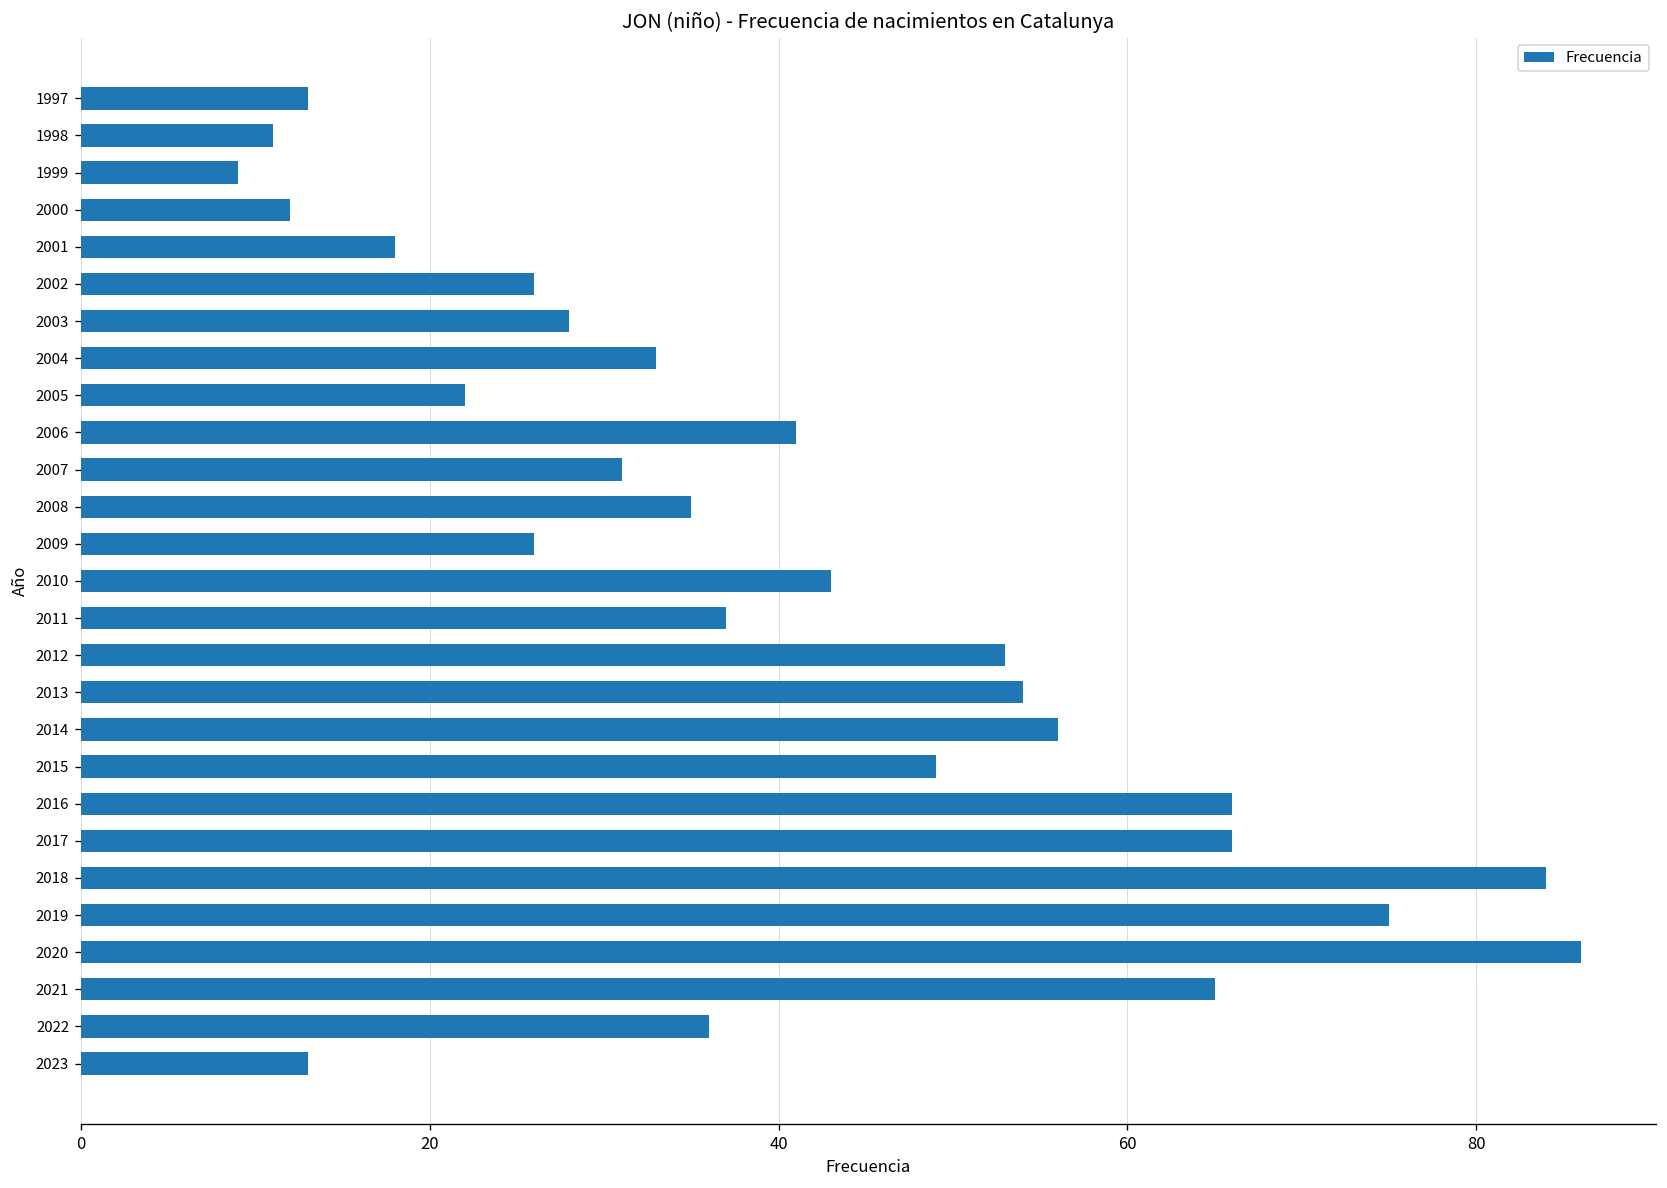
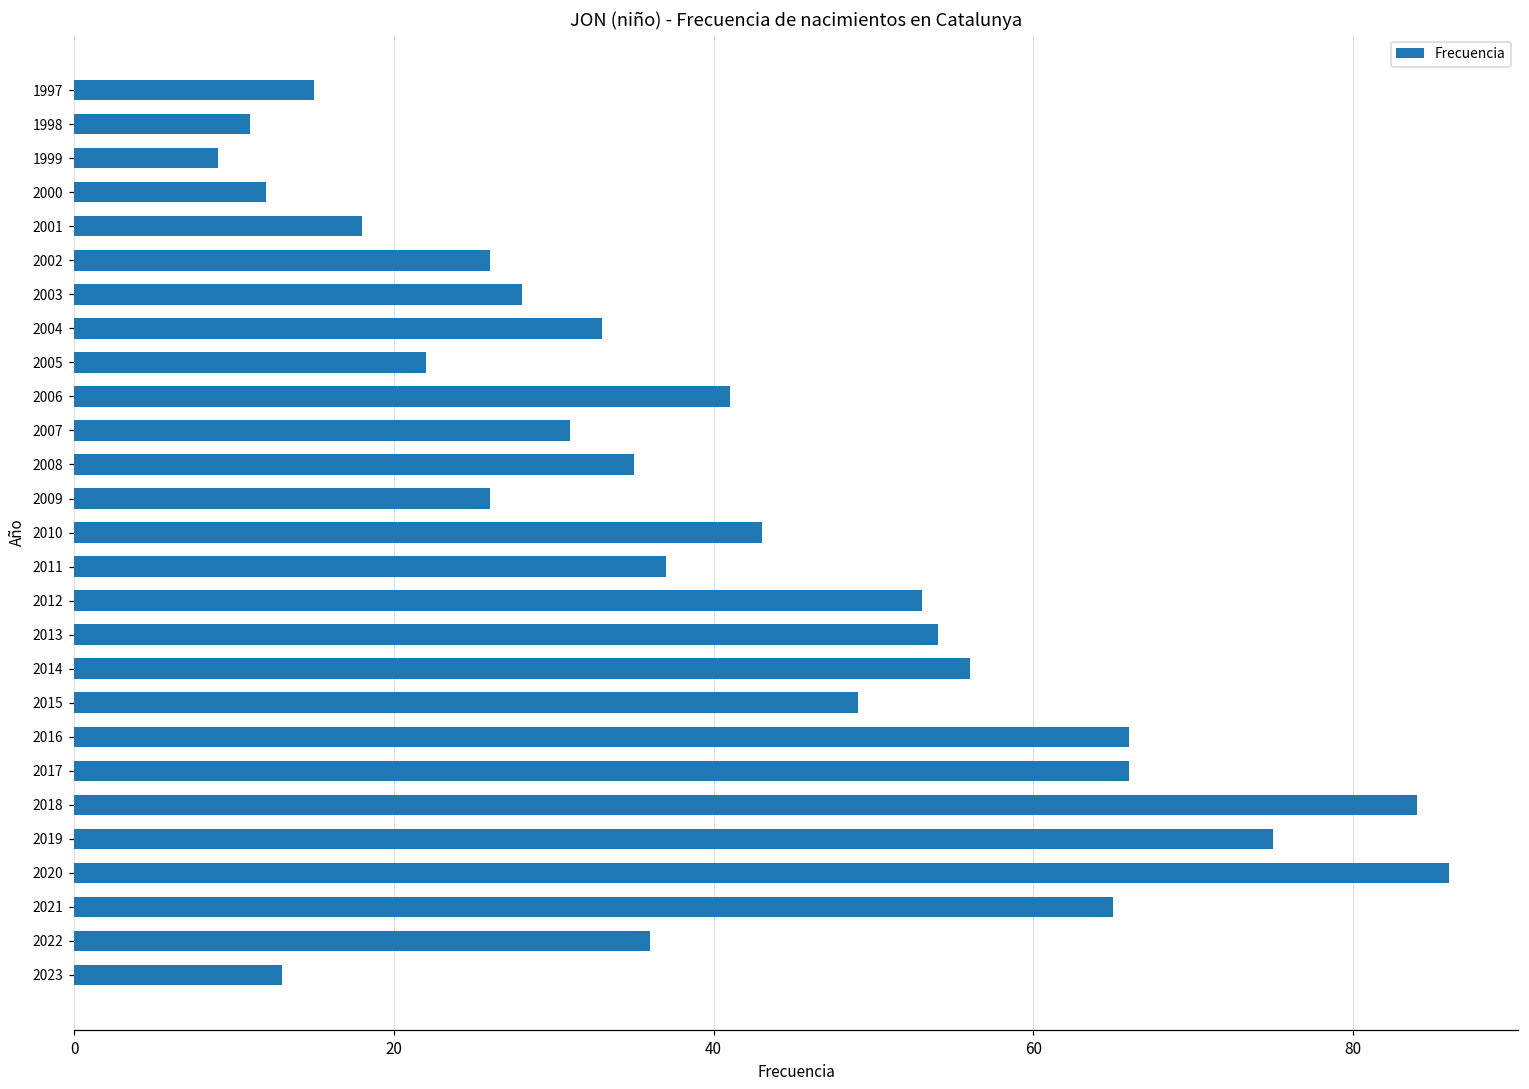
  {
-   "1997": 13,
+   "1997": 15,
    "1998": 11,
    "1999": 9,
    "2000": 12,
    "2001": 18,
    "2002": 26,
    "2003": 28,
    "2004": 33,
    "2005": 22,
    "2006": 41,
    "2007": 31,
    "2008": 35,
    "2009": 26,
    "2010": 43,
    "2011": 37,
    "2012": 53,
    "2013": 54,
    "2014": 56,
    "2015": 49,
    "2016": 66,
    "2017": 66,
    "2018": 84,
    "2019": 75,
    "2020": 86,
    "2021": 65,
    "2022": 36,
    "2023": 13
  }
